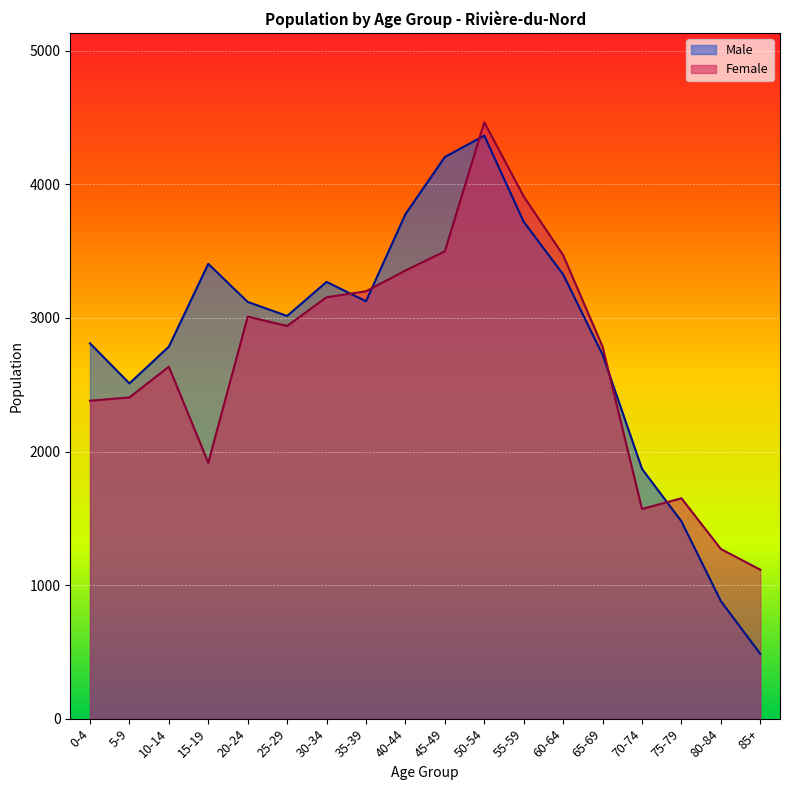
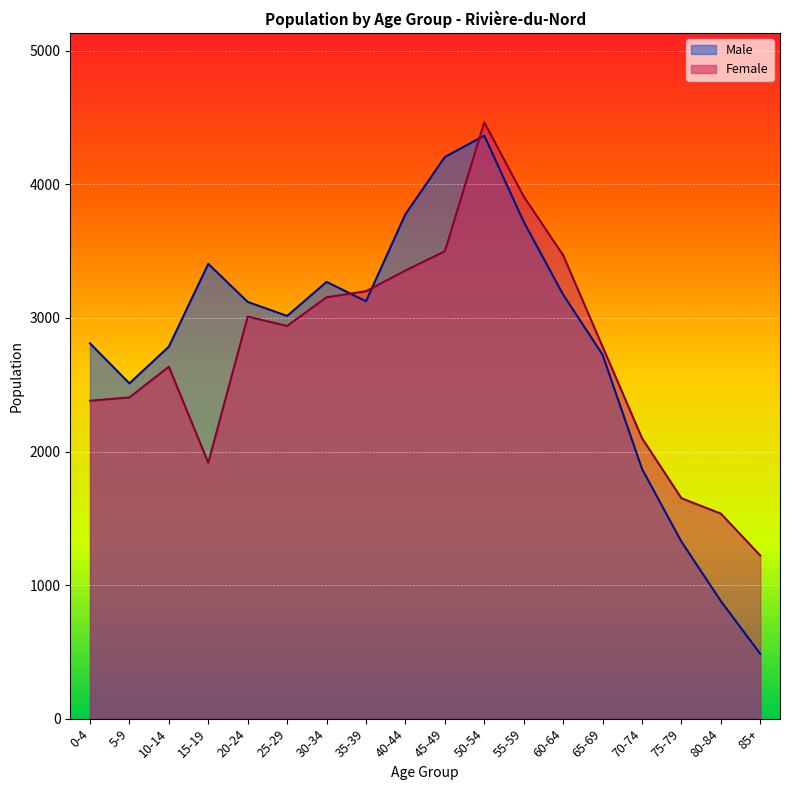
  {
    "Male": {
      "0-4": 2810,
      "5-9": 2510,
      "10-14": 2790,
      "15-19": 3410,
      "20-24": 3120,
      "25-29": 3020,
      "30-34": 3270,
      "35-39": 3130,
      "40-44": 3780,
      "45-49": 4210,
      "50-54": 4370,
      "55-59": 3720,
-     "60-64": 3330,
+     "60-64": 3180,
      "65-69": 2730,
      "70-74": 1870,
-     "75-79": 1480,
+     "75-79": 1330,
      "80-84": 880,
      "85+": 490
    },
    "Female": {
      "0-4": 2380,
      "5-9": 2410,
      "10-14": 2640,
      "15-19": 1920,
      "20-24": 3010,
      "25-29": 2940,
      "30-34": 3160,
      "35-39": 3200,
      "40-44": 3360,
      "45-49": 3500,
      "50-54": 4470,
      "55-59": 3910,
      "60-64": 3470,
      "65-69": 2790,
-     "70-74": 1570,
+     "70-74": 2100,
      "75-79": 1650,
-     "80-84": 1270,
-     "85+": 1120
+     "80-84": 1540,
+     "85+": 1220
    }
  }
